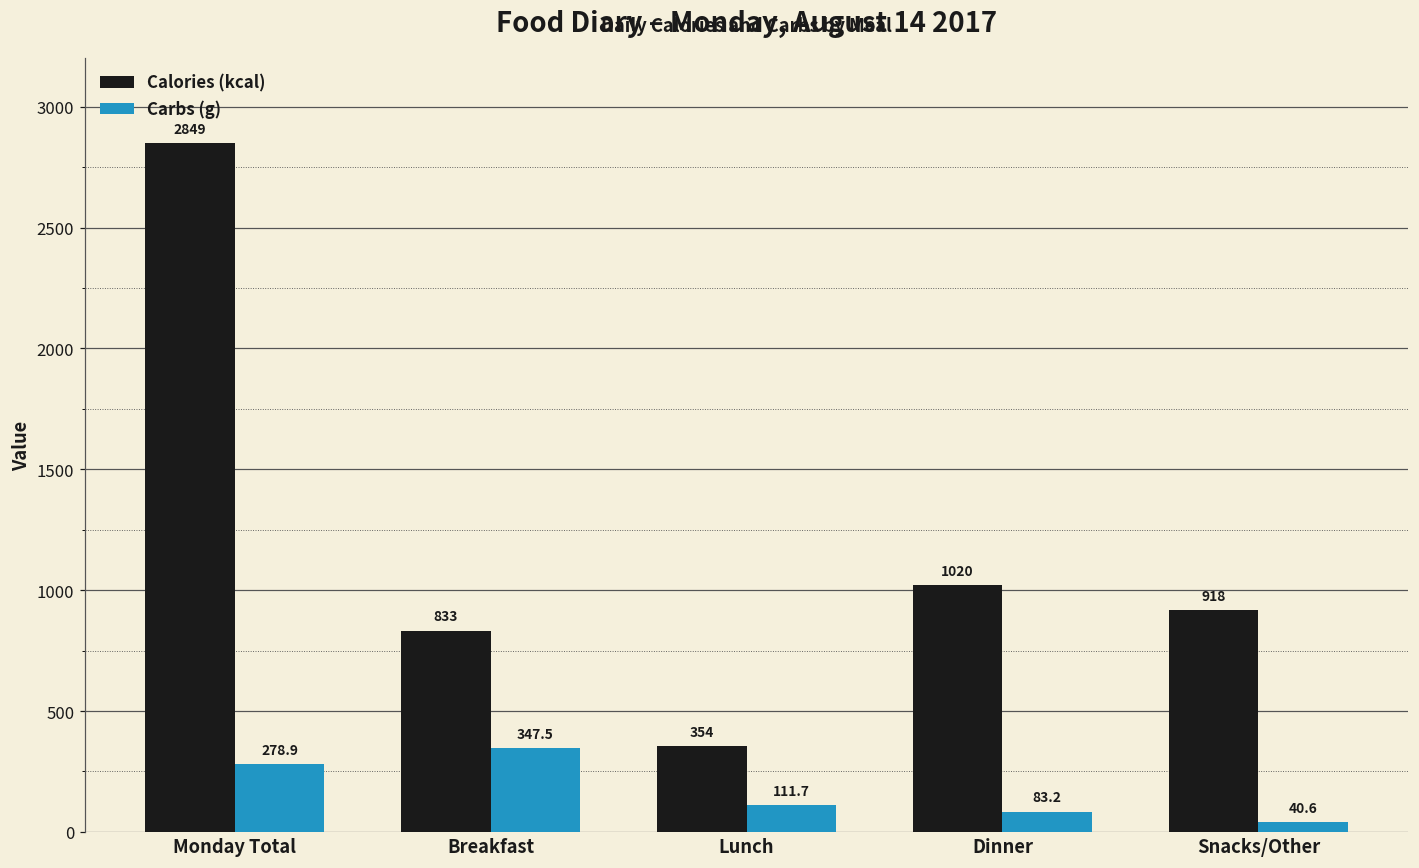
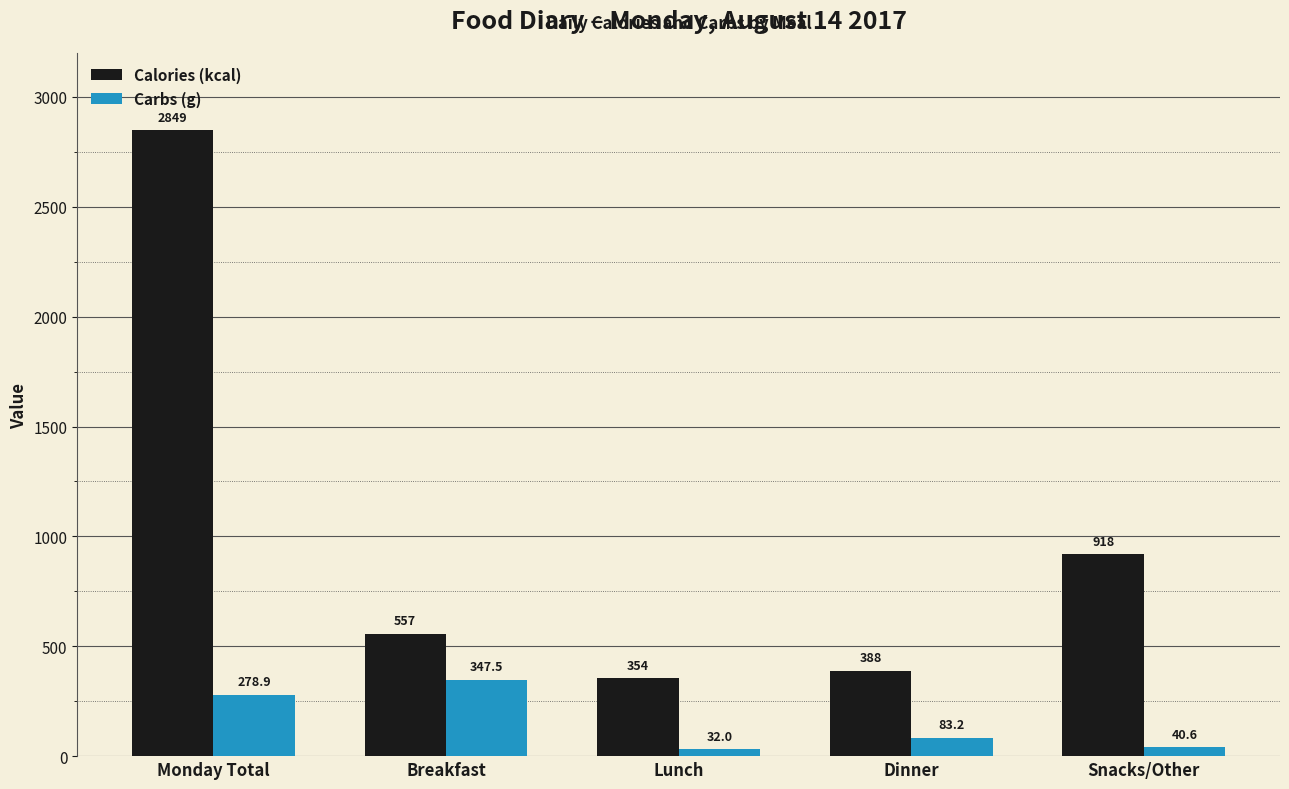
  {
    "Calories (kcal)": {
      "Monday Total": 2849,
-     "Breakfast": 833,
+     "Breakfast": 557,
      "Lunch": 354,
-     "Dinner": 1020,
+     "Dinner": 388,
      "Snacks/Other": 918
    },
    "Carbs (g)": {
      "Monday Total": 278.9,
      "Breakfast": 347.5,
-     "Lunch": 111.7,
+     "Lunch": 32.0,
      "Dinner": 83.2,
      "Snacks/Other": 40.6
    }
  }
